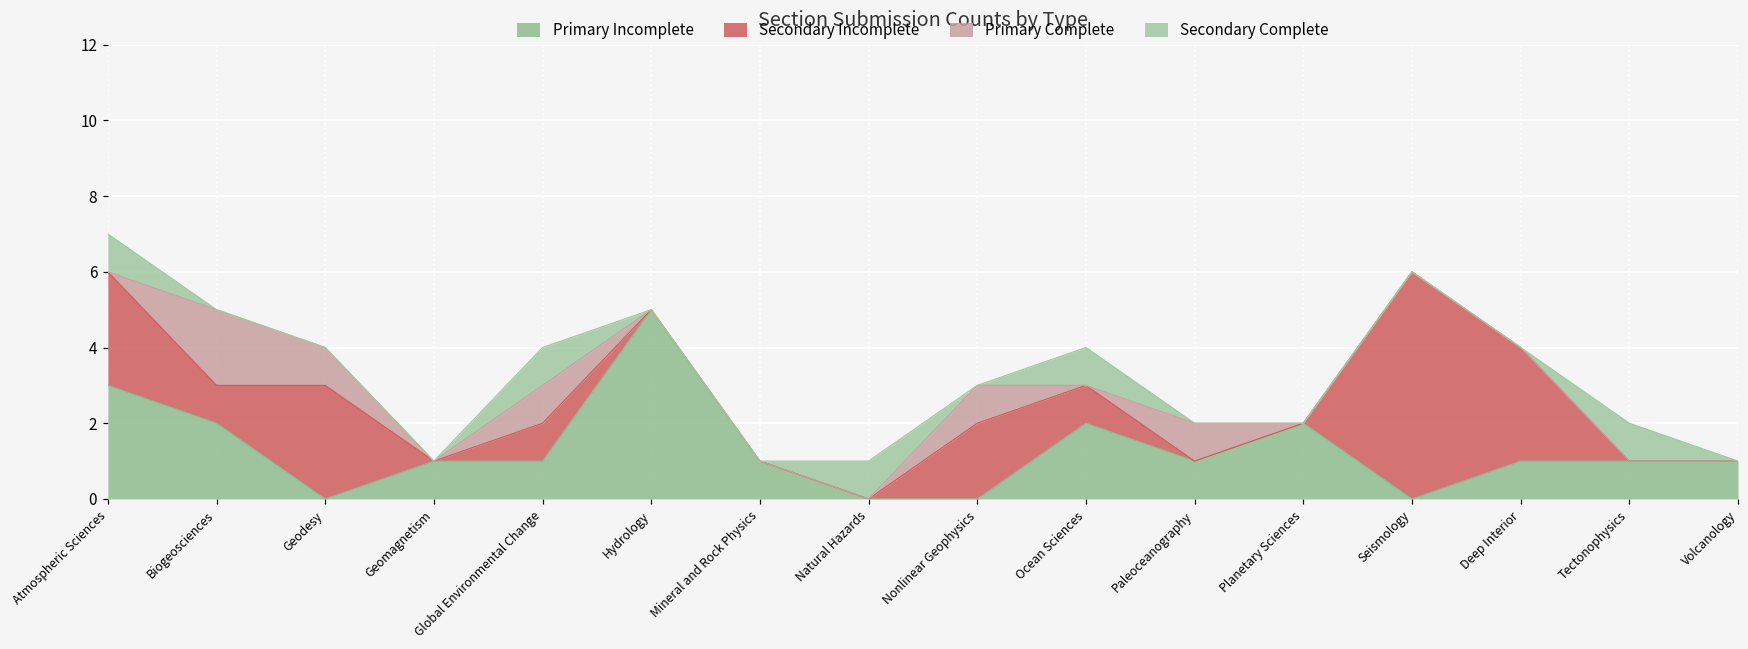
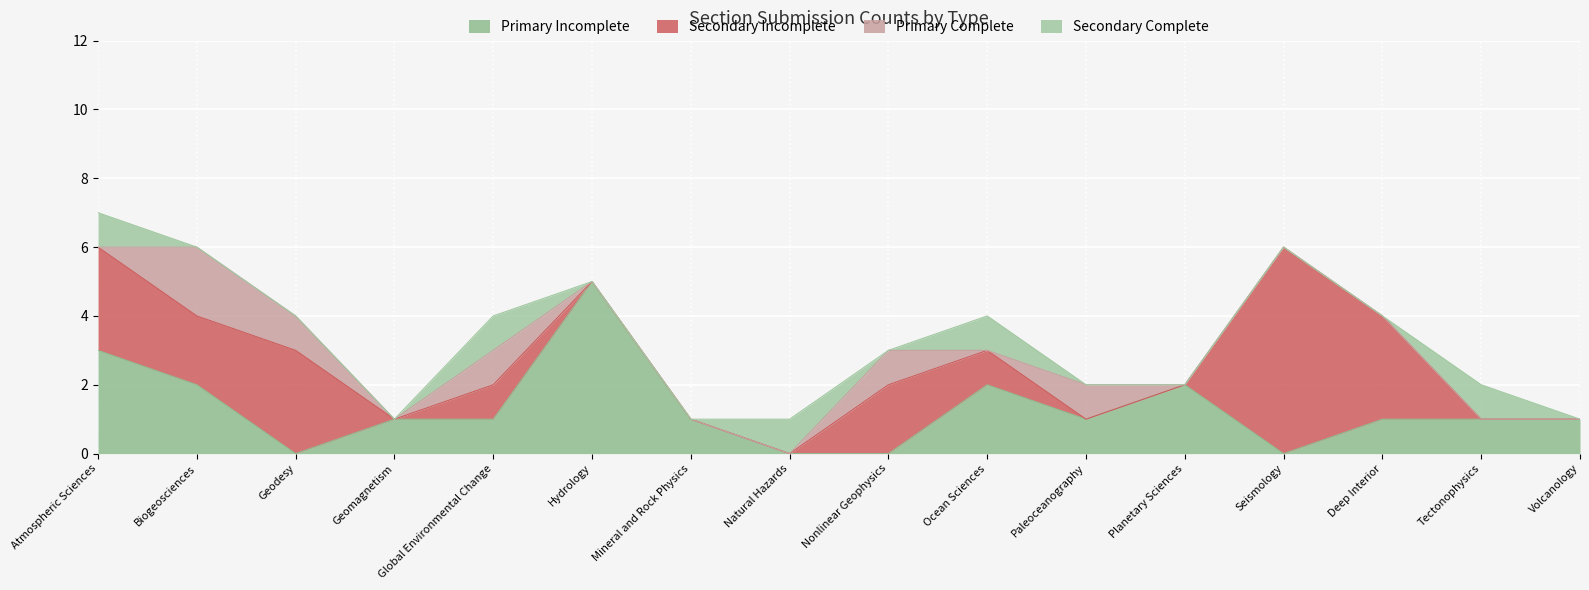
  {
    "Secondary Incomplete": {
-     "Biogeosciences": 1,
+     "Biogeosciences": 2,
      "Geodesy": 3,
      "Global Environmental Change": 1,
      "Nonlinear Geophysics": 2
    }
  }
